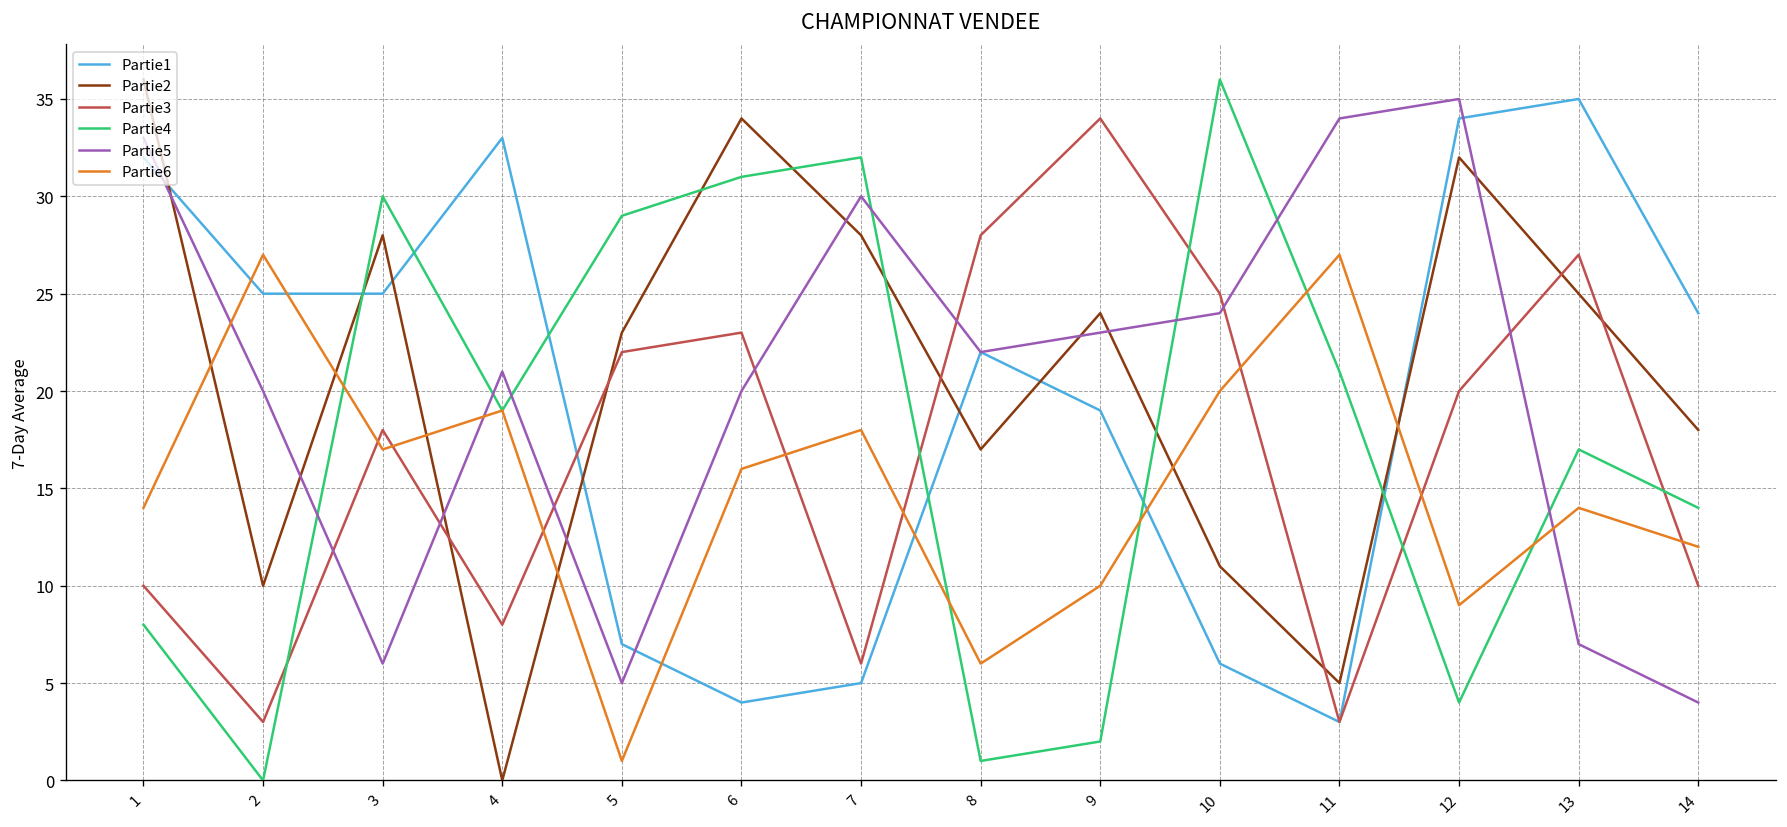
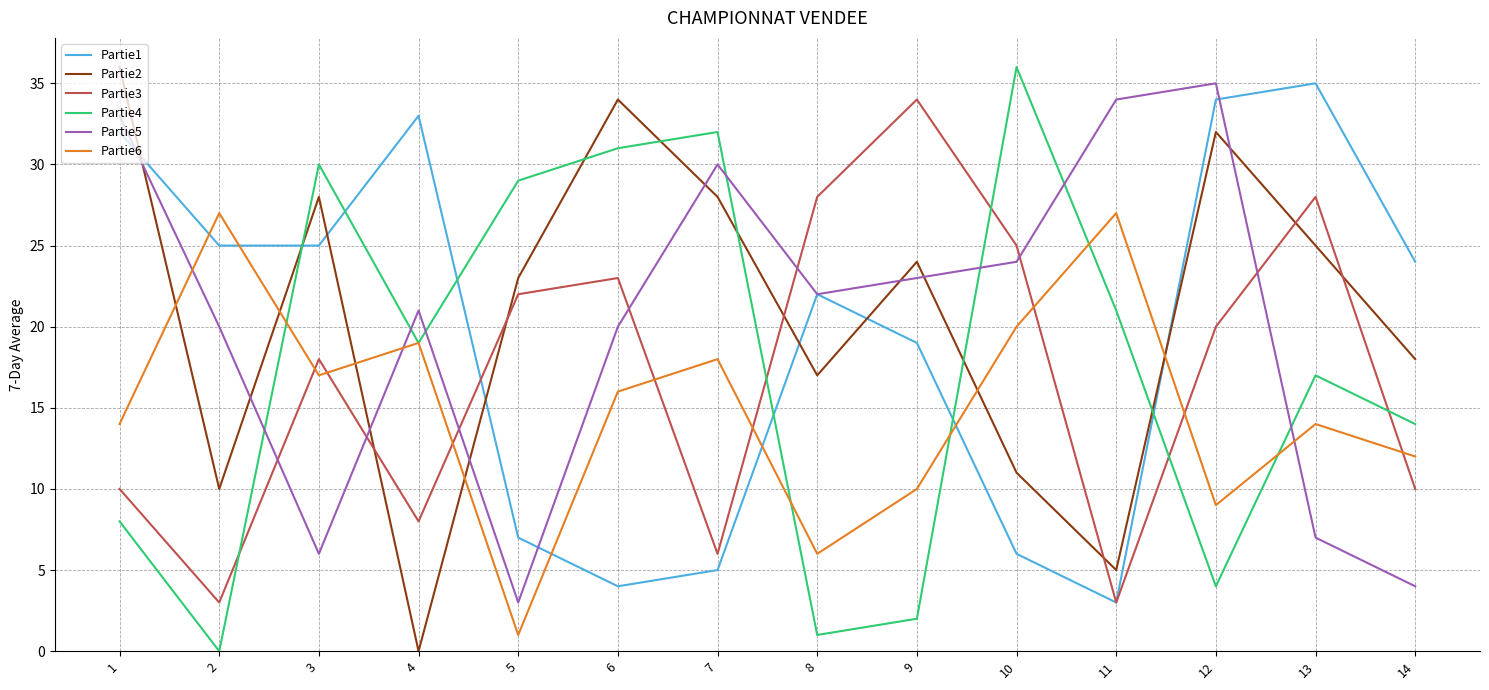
  {
    "Partie1": {
      "2": 25,
      "3": 25,
      "4": 33,
      "5": 7,
      "6": 4,
      "7": 5,
      "9": 19,
      "10": 6,
      "12": 34,
      "13": 35,
      "14": 24
    },
    "Partie2": {
      "2": 10,
      "3": 28,
      "4": 0,
      "5": 23,
      "6": 34,
      "7": 28,
      "8": 17,
      "9": 24,
      "10": 11,
      "11": 5,
      "12": 32,
      "13": 25,
      "14": 18
    },
    "Partie3": {
      "1": 10,
      "2": 3,
      "3": 18,
      "4": 8,
      "5": 22,
      "6": 23,
      "7": 6,
      "8": 28,
      "9": 34,
      "10": 25,
      "12": 20,
-     "13": 27,
+     "13": 28,
      "14": 10
    },
    "Partie4": {
      "1": 8,
      "2": 0,
      "3": 30,
      "5": 29,
      "6": 31,
      "7": 32,
      "8": 1,
      "9": 2,
      "10": 36,
      "11": 21,
      "12": 4,
      "13": 17,
      "14": 14
    },
    "Partie5": {
      "2": 20,
      "3": 6,
      "4": 21,
-     "5": 5,
+     "5": 3,
      "6": 20,
      "7": 30,
      "9": 23,
      "10": 24,
      "11": 34,
      "12": 35,
      "13": 7,
      "14": 4
    },
    "Partie6": {
      "1": 14,
      "2": 27,
      "3": 17,
      "5": 1,
      "6": 16,
      "7": 18,
      "8": 6,
      "9": 10,
      "10": 20,
      "11": 27,
      "12": 9,
      "13": 14,
      "14": 12
    }
  }
